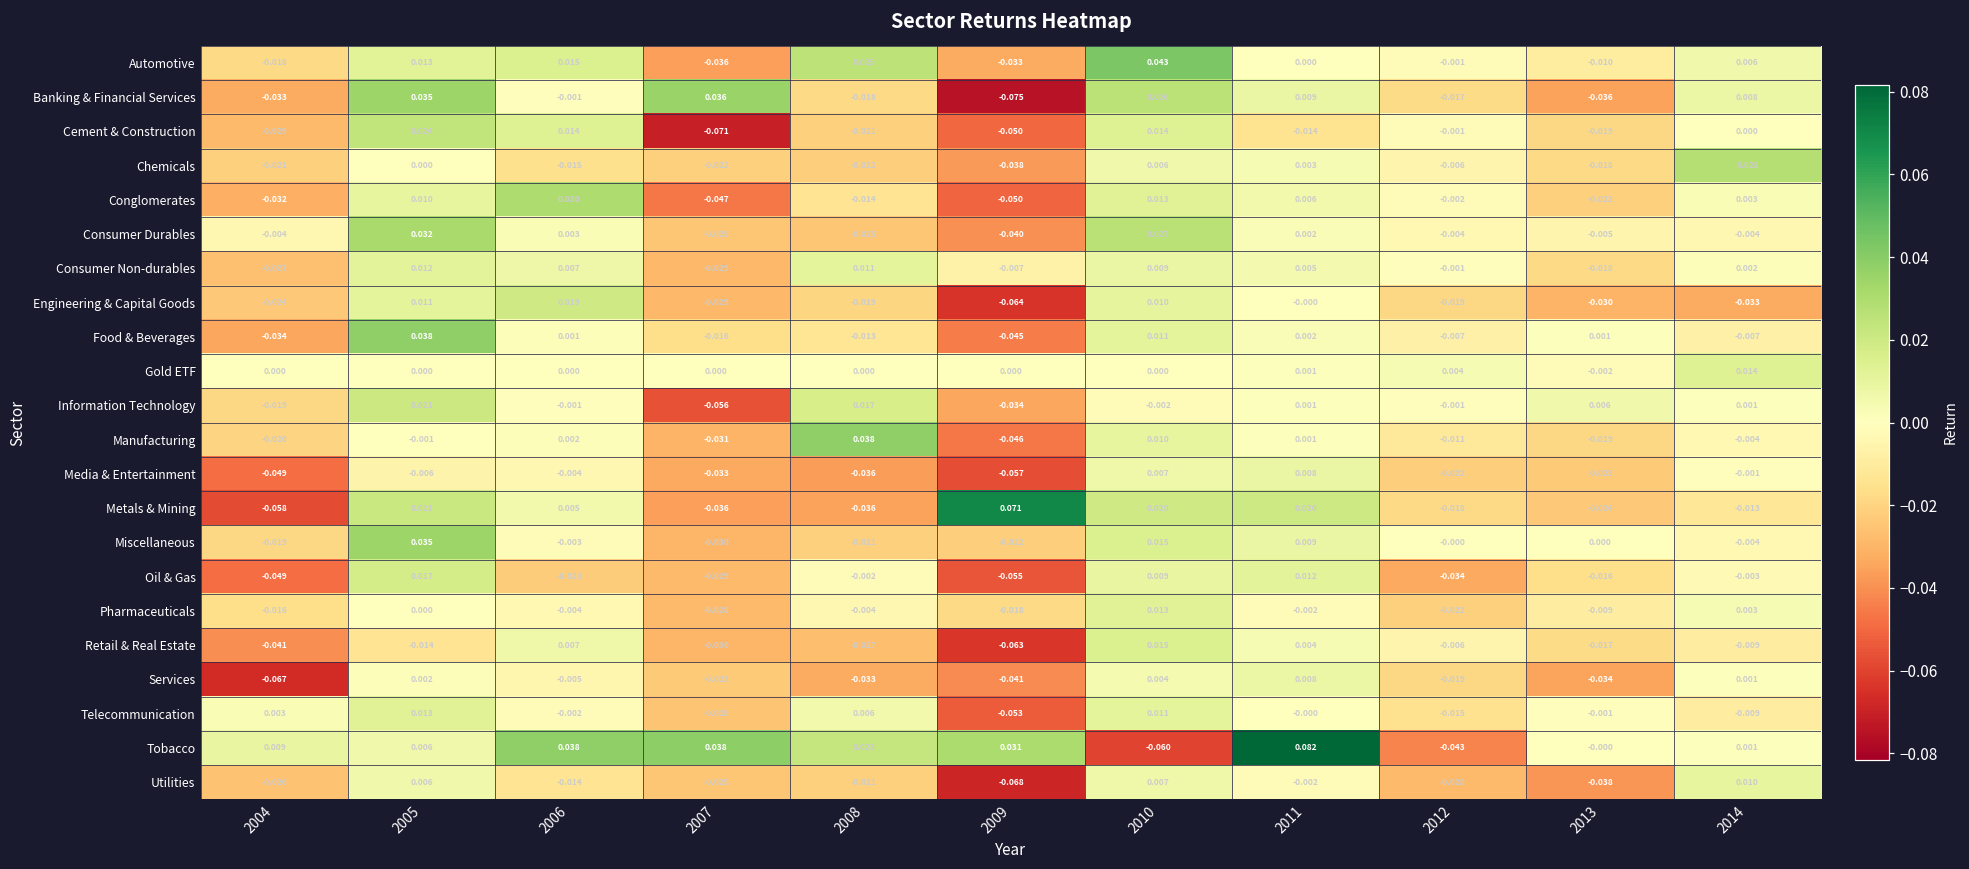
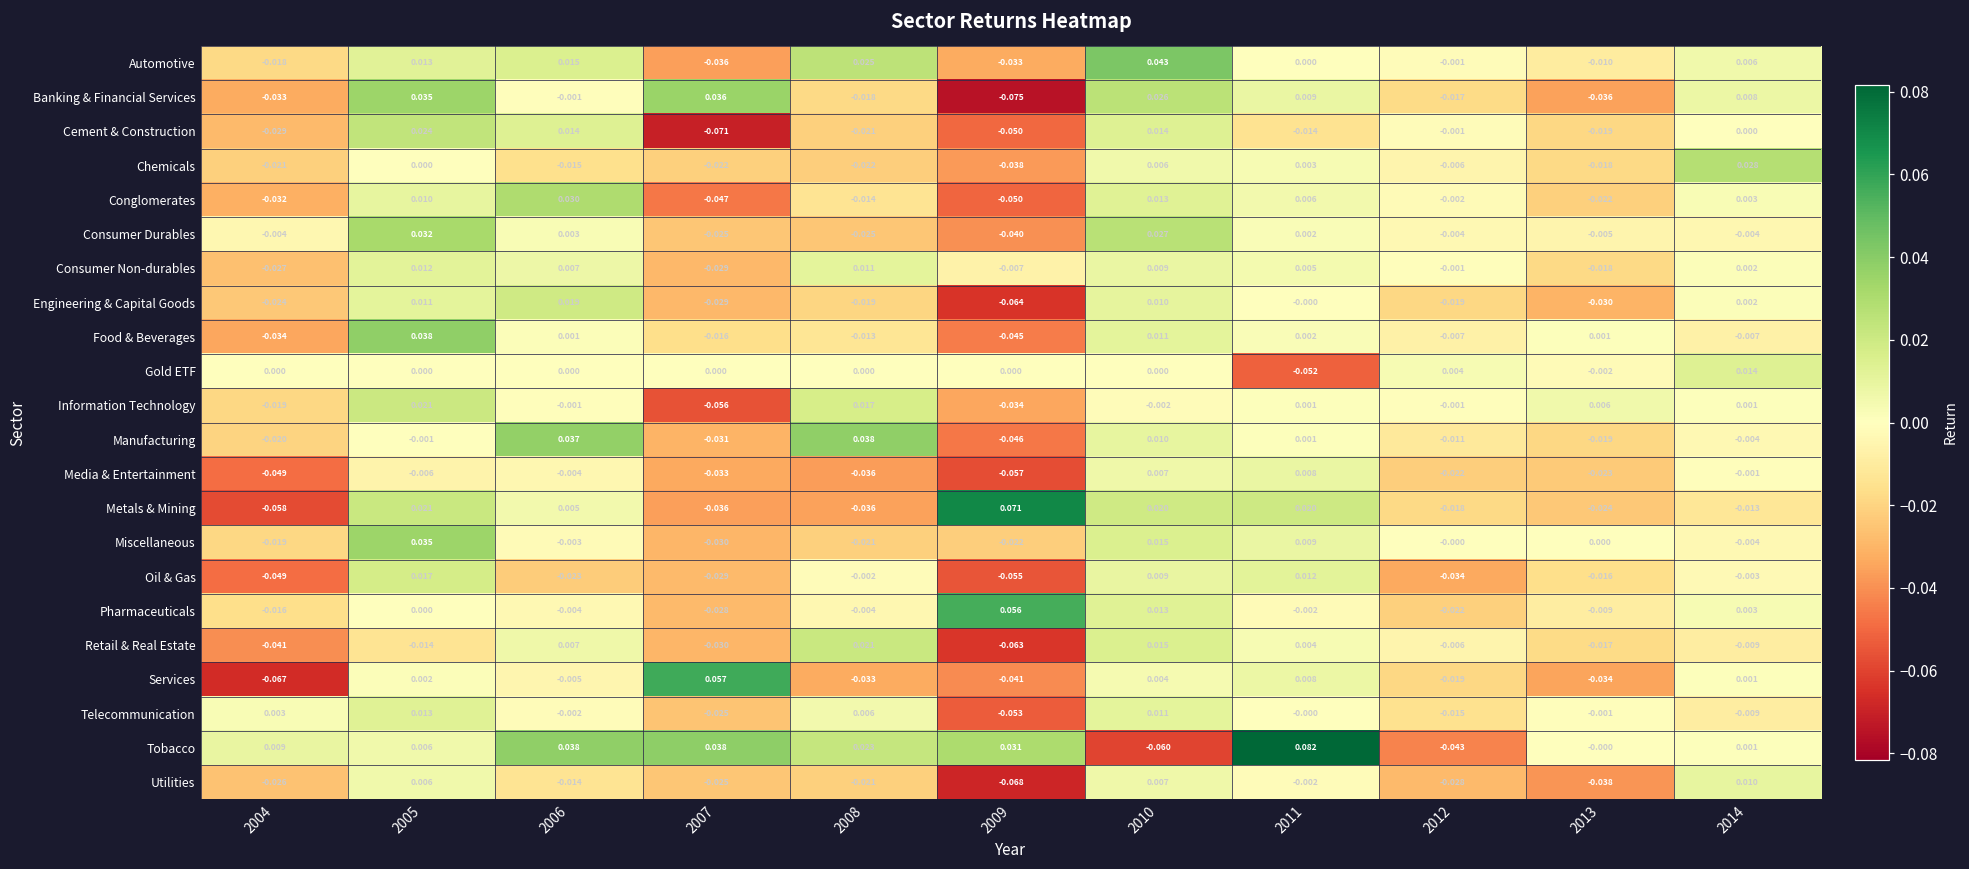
  {
    "Engineering & Capital Goods": {
      "2004": -0.024,
      "2005": 0.011,
      "2006": 0.019,
      "2007": -0.029,
      "2008": -0.019,
      "2009": -0.064,
      "2011": -0.000,
      "2012": -0.019,
      "2013": -0.030,
-     "2014": -0.033
+     "2014": 0.002
    },
    "Gold ETF": {
      "2004": 0.000,
      "2005": 0.000,
      "2006": 0.000,
      "2007": 0.000,
      "2008": 0.000,
      "2009": 0.000,
      "2010": 0.000,
-     "2011": 0.001,
+     "2011": -0.052,
      "2013": -0.002,
      "2014": 0.014
    },
    "Manufacturing": {
      "2004": -0.020,
      "2005": -0.001,
-     "2006": 0.002,
+     "2006": 0.037,
      "2007": -0.031,
      "2008": 0.038,
      "2009": -0.046,
      "2011": 0.001,
      "2012": -0.011,
      "2013": -0.019,
      "2014": -0.004
    },
    "Pharmaceuticals": {
      "2004": -0.016,
      "2005": 0.000,
      "2006": -0.004,
      "2007": -0.028,
      "2008": -0.004,
-     "2009": -0.018,
+     "2009": 0.056,
      "2010": 0.013,
      "2011": -0.002,
      "2012": -0.022,
      "2013": -0.009
    },
    "Retail & Real Estate": {
      "2004": -0.041,
      "2005": -0.014,
      "2007": -0.030,
-     "2008": -0.027,
+     "2008": 0.021,
      "2009": -0.063,
      "2010": 0.015,
      "2012": -0.006,
      "2013": -0.017,
      "2014": -0.009
    },
    "Services": {
      "2004": -0.067,
      "2005": 0.002,
      "2006": -0.005,
-     "2007": -0.023,
+     "2007": 0.057,
      "2008": -0.033,
      "2009": -0.041,
      "2012": -0.019,
      "2013": -0.034,
      "2014": 0.001
    }
  }
